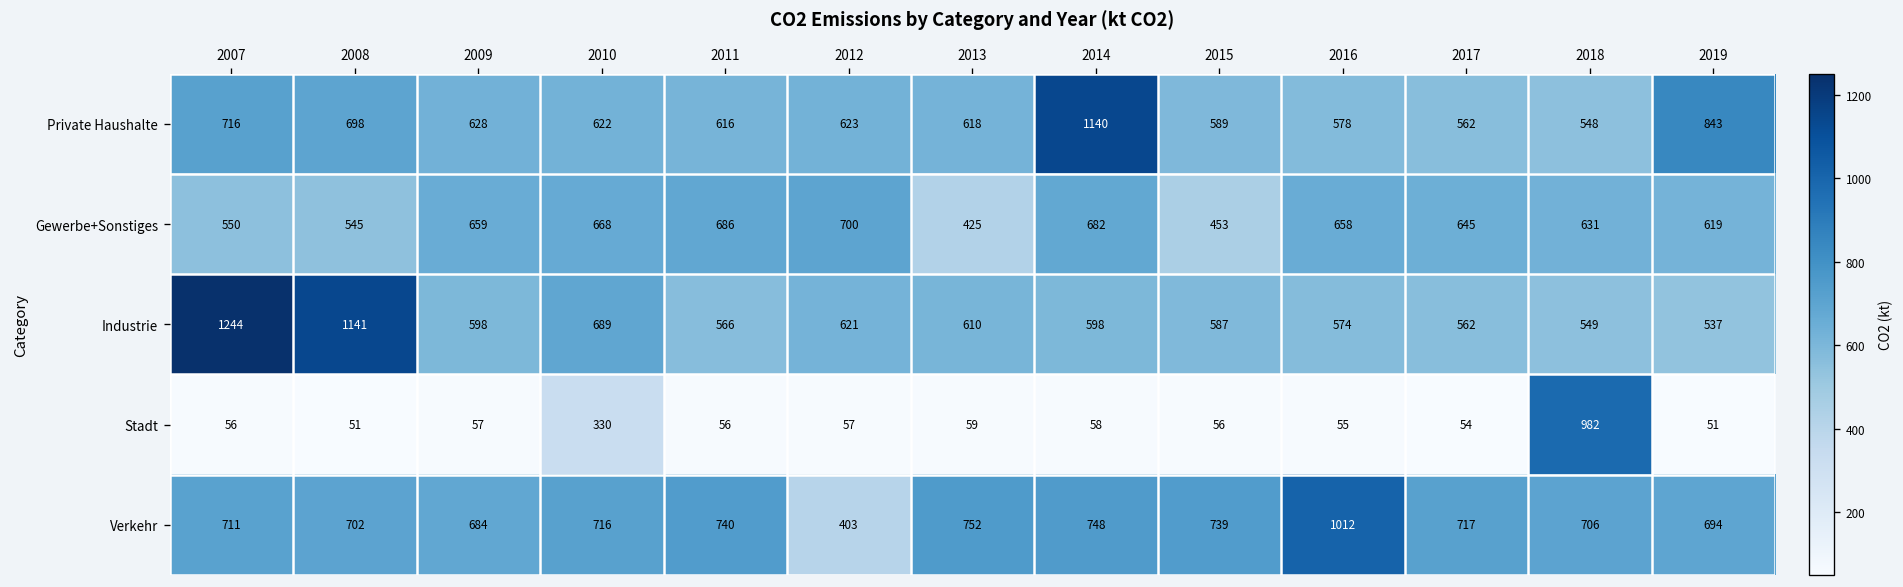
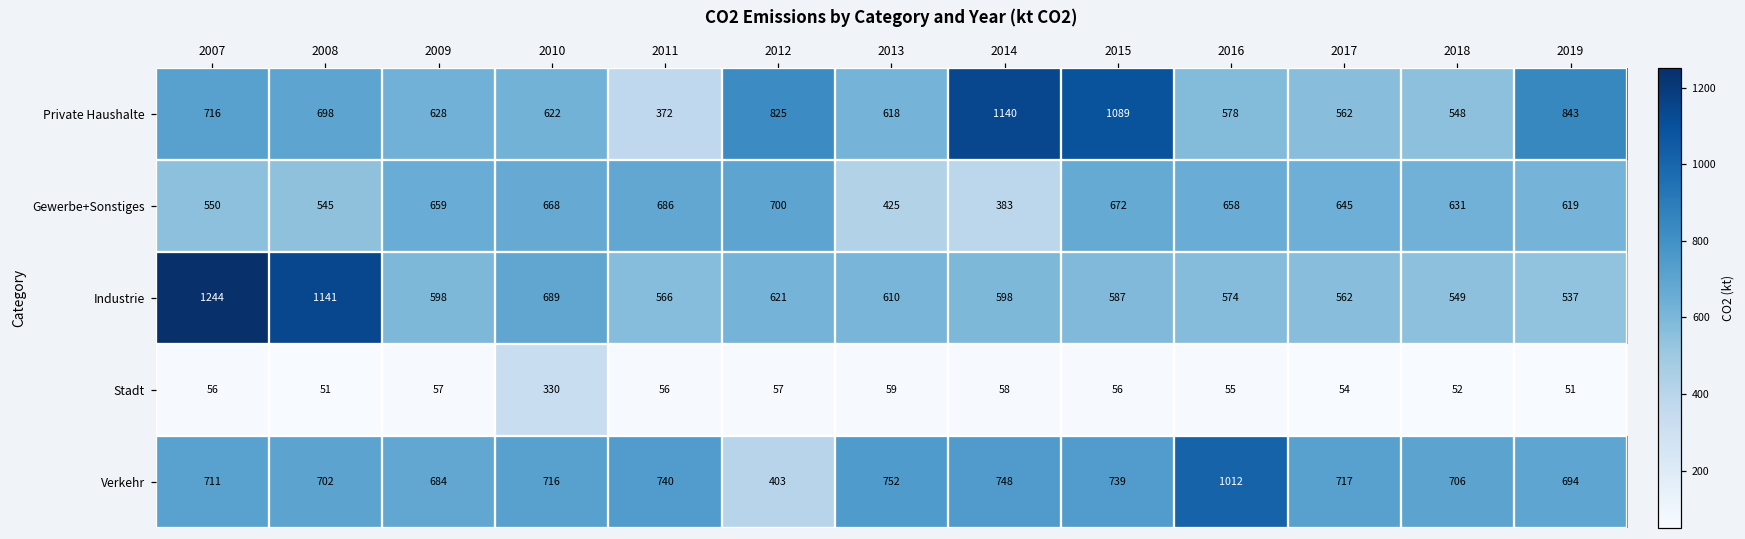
  {
    "Private Haushalte": {
      "2007": 716,
      "2008": 698,
      "2009": 628,
      "2010": 622,
-     "2011": 616,
-     "2012": 623,
+     "2011": 372,
+     "2012": 825,
      "2013": 618,
      "2014": 1140,
-     "2015": 589,
+     "2015": 1089,
      "2016": 578,
      "2017": 562,
      "2018": 548,
      "2019": 843
    },
    "Gewerbe+Sonstiges": {
      "2007": 550,
      "2008": 545,
      "2009": 659,
      "2010": 668,
      "2011": 686,
      "2012": 700,
      "2013": 425,
-     "2014": 682,
-     "2015": 453,
+     "2014": 383,
+     "2015": 672,
      "2016": 658,
      "2017": 645,
      "2018": 631,
      "2019": 619
    },
    "Industrie": {
      "2007": 1244,
      "2008": 1141,
      "2009": 598,
      "2010": 689,
      "2011": 566,
      "2012": 621,
      "2013": 610,
      "2014": 598,
      "2015": 587,
      "2016": 574,
      "2017": 562,
      "2018": 549,
      "2019": 537
    },
    "Stadt": {
      "2007": 56,
      "2008": 51,
      "2009": 57,
      "2010": 330,
      "2011": 56,
      "2012": 57,
      "2013": 59,
      "2014": 58,
      "2015": 56,
      "2016": 55,
      "2017": 54,
-     "2018": 982,
+     "2018": 52,
      "2019": 51
    },
    "Verkehr": {
      "2007": 711,
      "2008": 702,
      "2009": 684,
      "2010": 716,
      "2011": 740,
      "2012": 403,
      "2013": 752,
      "2014": 748,
      "2015": 739,
      "2016": 1012,
      "2017": 717,
      "2018": 706,
      "2019": 694
    }
  }
